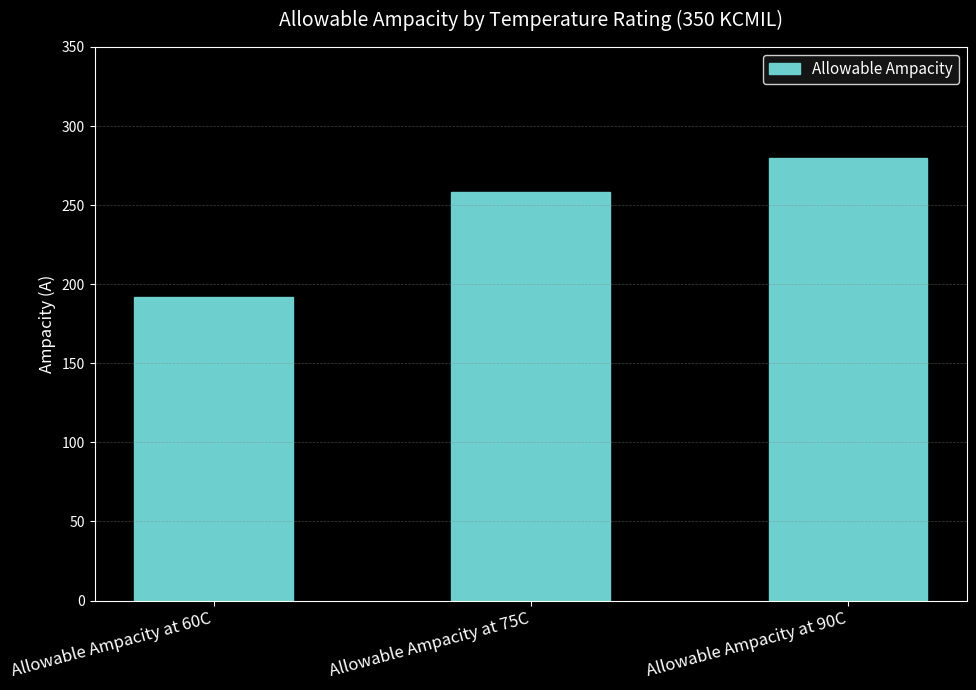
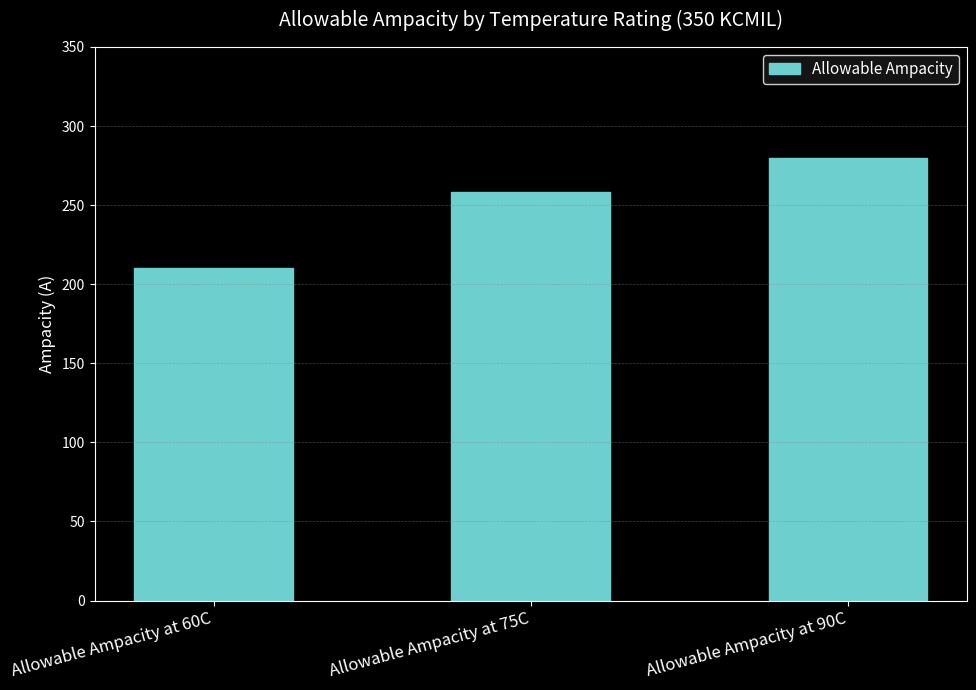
  {
-   "Allowable Ampacity at 60C": 192,
+   "Allowable Ampacity at 60C": 210,
    "Allowable Ampacity at 75C": 258,
    "Allowable Ampacity at 90C": 280
  }
